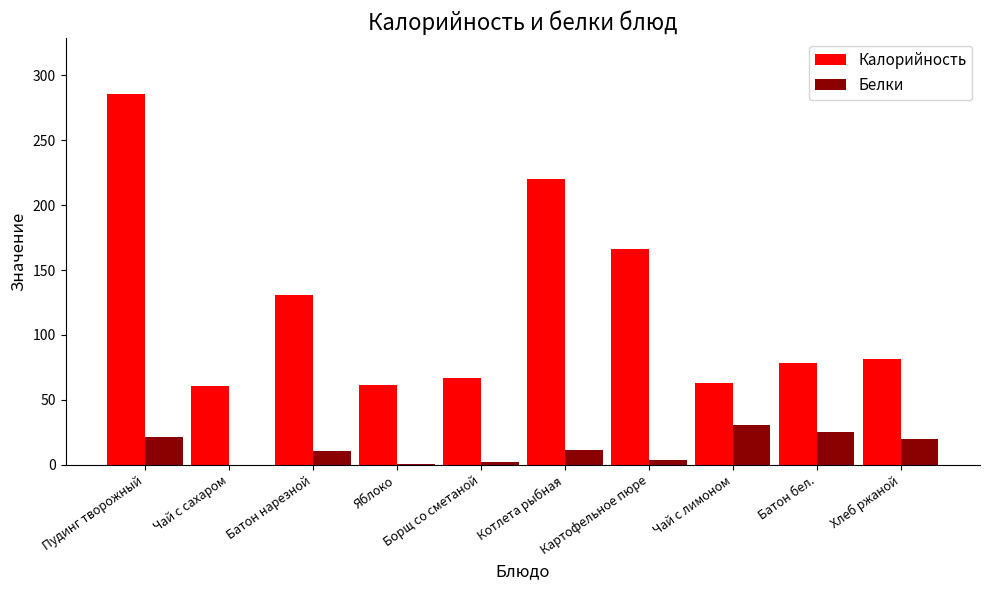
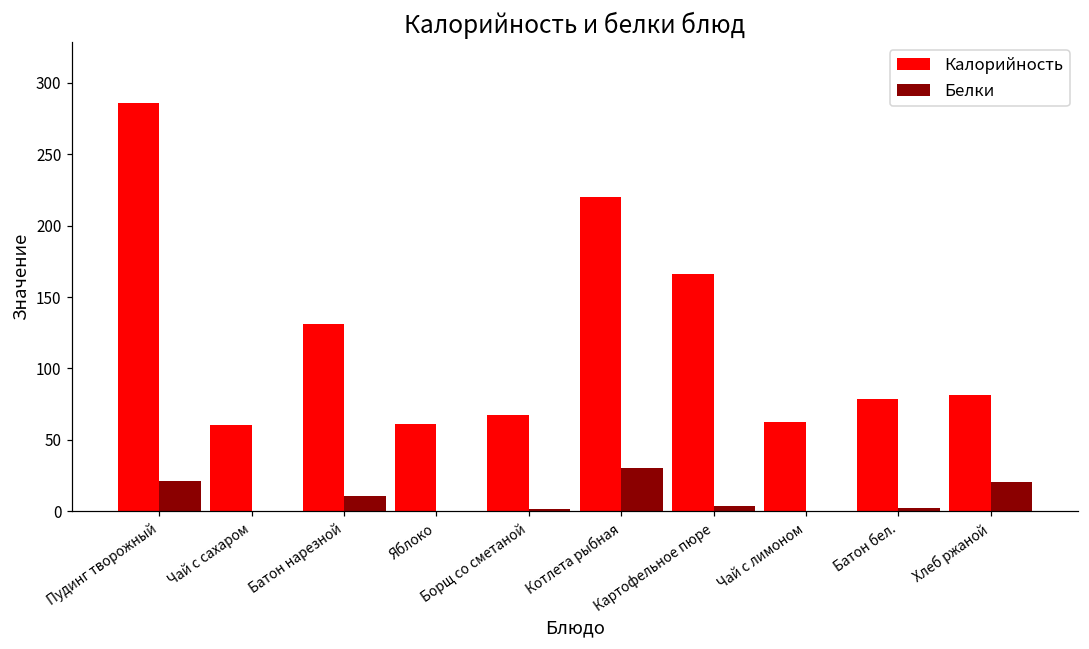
  {
    "Калорийность": {
      "Пудинг творожный": 286,
      "Чай с сахаром": 60,
      "Батон нарезной": 131,
      "Яблоко": 61,
      "Борщ со сметаной": 67,
      "Котлета рыбная": 220,
      "Картофельное пюре": 166,
      "Чай с лимоном": 63,
      "Батон бел.": 79,
      "Хлеб ржаной": 82
    },
    "Белки": {
      "Пудинг творожный": 22,
      "Батон нарезной": 10,
-     "Котлета рыбная": 12,
+     "Котлета рыбная": 30,
      "Картофельное пюре": 3,
-     "Чай с лимоном": 30,
-     "Батон бел.": 26,
+     "Чай с лимоном": 0,
+     "Батон бел.": 2,
      "Хлеб ржаной": 20
    }
  }
